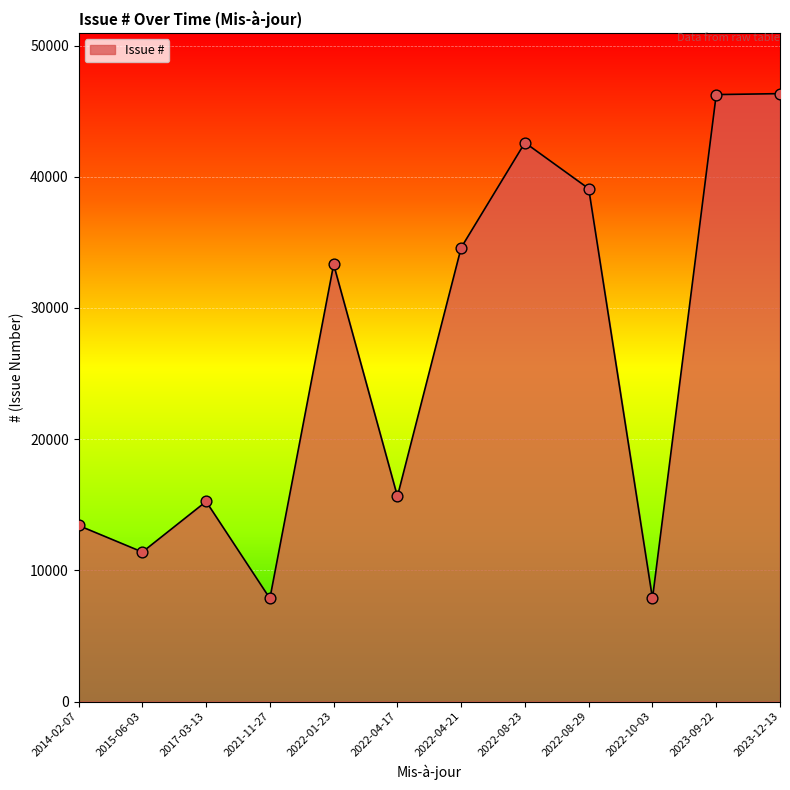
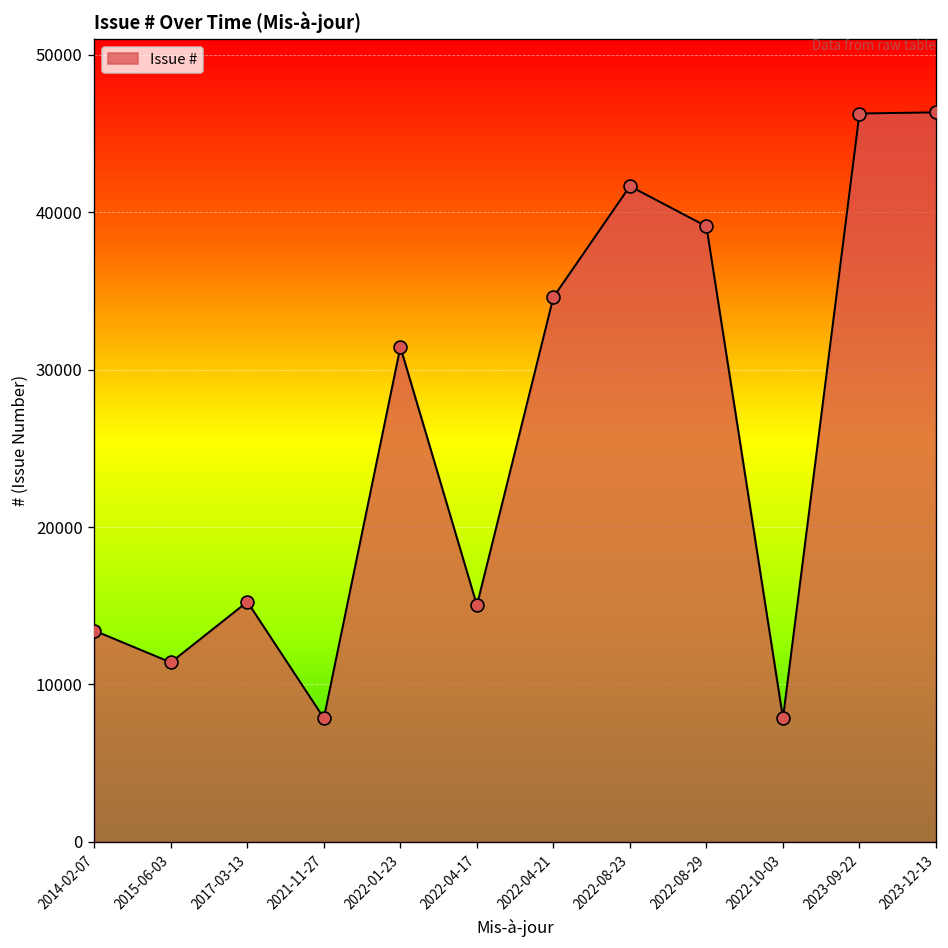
  {
    "2014-02-07": 13400,
    "2015-06-03": 11400,
    "2017-03-13": 15300,
    "2021-11-27": 7900,
-   "2022-01-23": 33300,
-   "2022-04-17": 15600,
+   "2022-01-23": 31400,
+   "2022-04-17": 15000,
    "2022-04-21": 34600,
-   "2022-08-23": 42600,
+   "2022-08-23": 41700,
    "2022-08-29": 39100,
    "2022-10-03": 7900,
    "2023-09-22": 46300,
    "2023-12-13": 46300
  }
